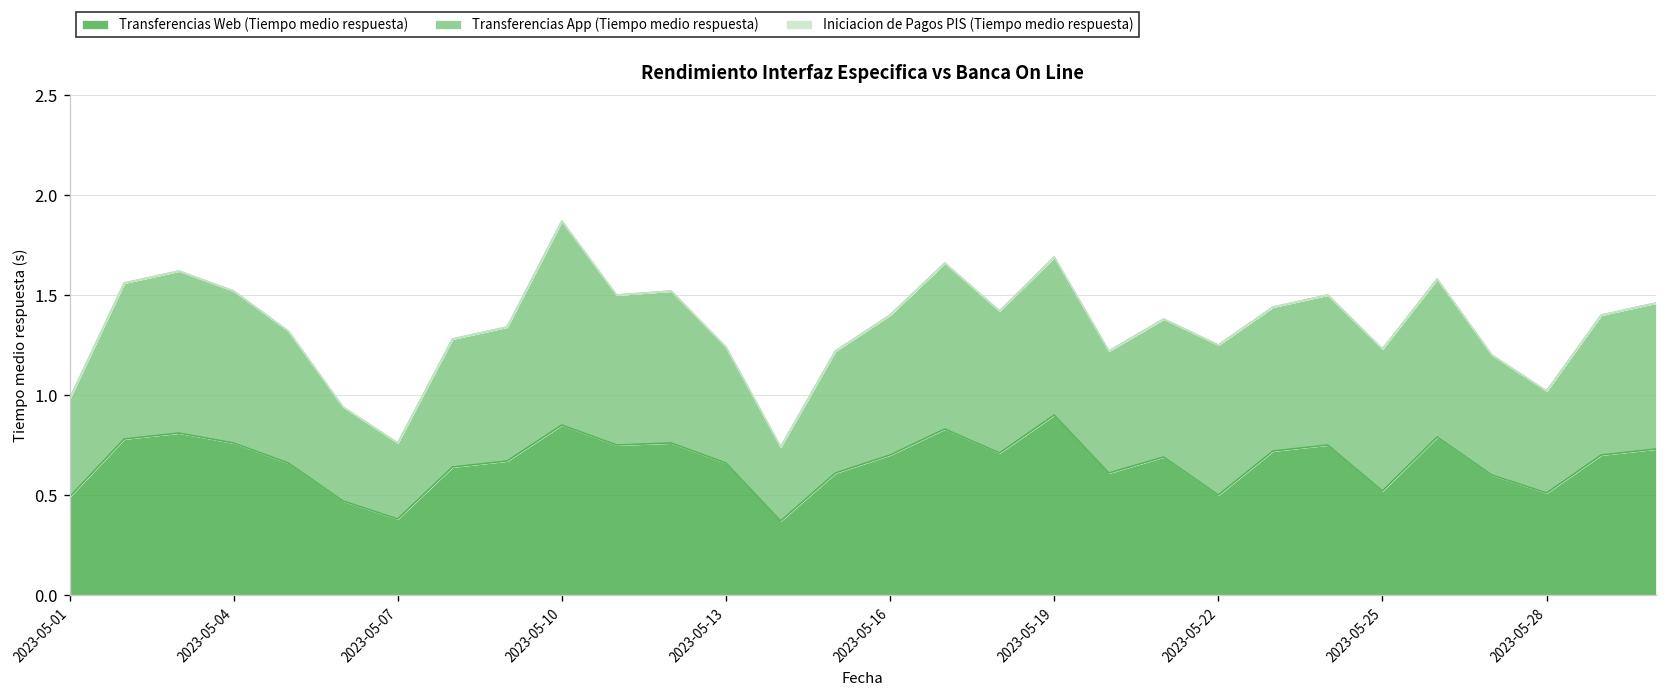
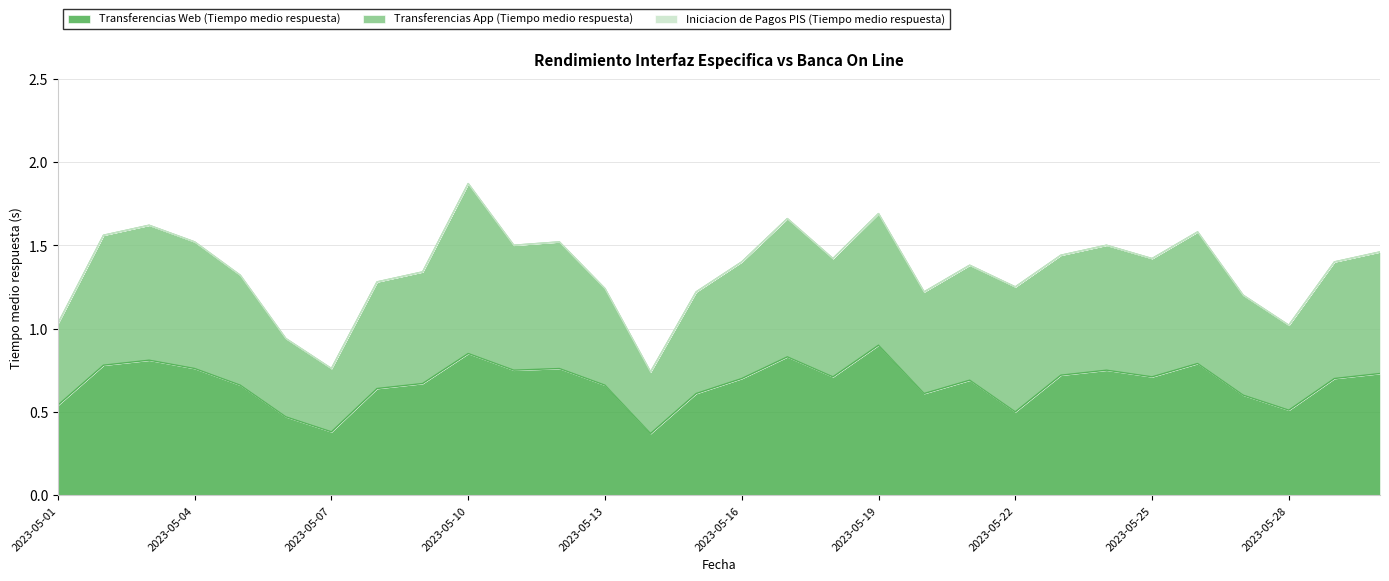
  {
    "Transferencias Web (Tiempo medio respuesta)": {
-     "2023-05-01": 0.49,
+     "2023-05-01": 0.54,
      "2023-05-04": 0.76,
      "2023-05-07": 0.38,
      "2023-05-10": 0.85,
      "2023-05-13": 0.66,
      "2023-05-16": 0.70,
      "2023-05-19": 0.90,
      "2023-05-22": 0.50,
-     "2023-05-25": 0.52,
+     "2023-05-25": 0.71,
      "2023-05-28": 0.51
    }
  }
